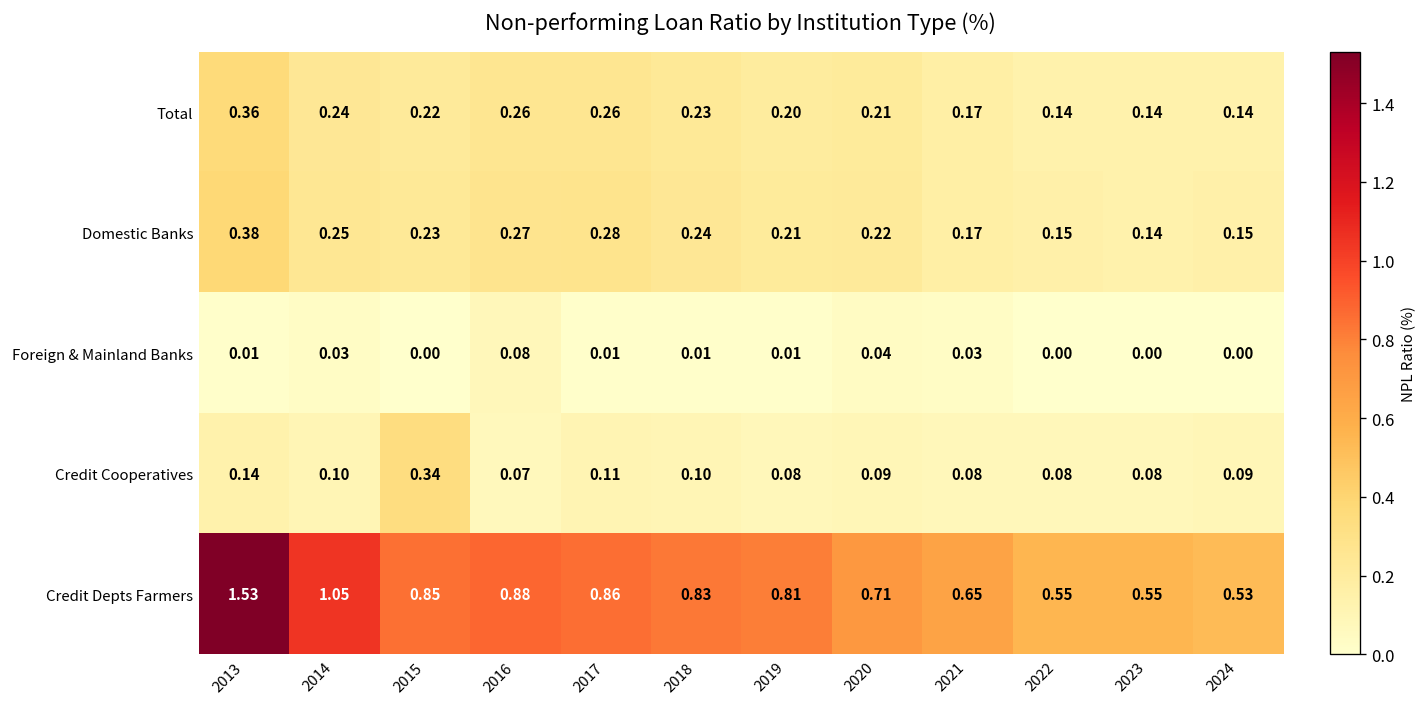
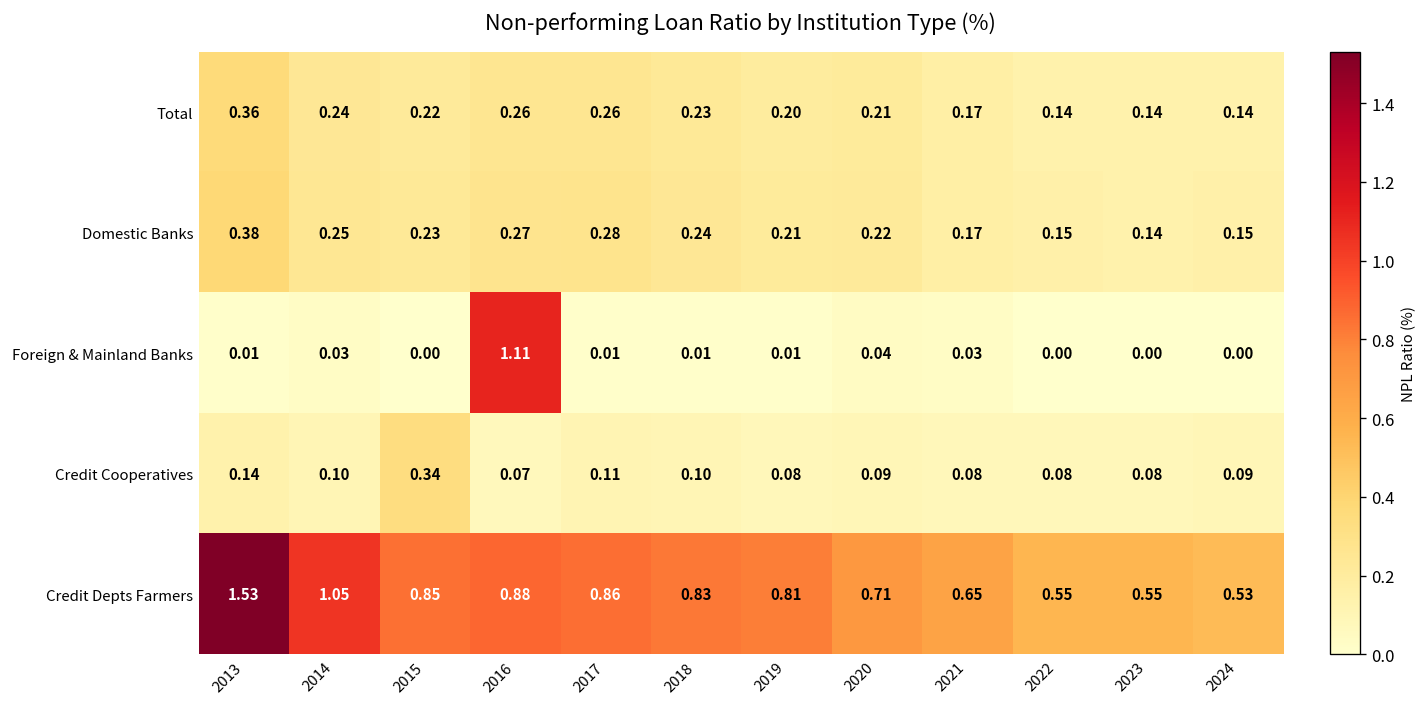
  {
    "Total": {
      "2013": 0.36,
      "2014": 0.24,
      "2015": 0.22,
      "2016": 0.26,
      "2017": 0.26,
      "2018": 0.23,
      "2019": 0.20,
      "2020": 0.21,
      "2021": 0.17,
      "2022": 0.14,
      "2023": 0.14,
      "2024": 0.14
    },
    "Domestic Banks": {
      "2013": 0.38,
      "2014": 0.25,
      "2015": 0.23,
      "2016": 0.27,
      "2017": 0.28,
      "2018": 0.24,
      "2019": 0.21,
      "2020": 0.22,
      "2021": 0.17,
      "2022": 0.15,
      "2023": 0.14,
      "2024": 0.15
    },
    "Foreign & Mainland Banks": {
      "2013": 0.01,
      "2014": 0.03,
      "2015": 0.00,
-     "2016": 0.08,
+     "2016": 1.11,
      "2017": 0.01,
      "2018": 0.01,
      "2019": 0.01,
      "2020": 0.04,
      "2021": 0.03,
      "2022": 0.00,
      "2023": 0.00,
      "2024": 0.00
    },
    "Credit Cooperatives": {
      "2013": 0.14,
      "2014": 0.10,
      "2015": 0.34,
      "2016": 0.07,
      "2017": 0.11,
      "2018": 0.10,
      "2019": 0.08,
      "2020": 0.09,
      "2021": 0.08,
      "2022": 0.08,
      "2023": 0.08,
      "2024": 0.09
    },
    "Credit Depts Farmers": {
      "2013": 1.53,
      "2014": 1.05,
      "2015": 0.85,
      "2016": 0.88,
      "2017": 0.86,
      "2018": 0.83,
      "2019": 0.81,
      "2020": 0.71,
      "2021": 0.65,
      "2022": 0.55,
      "2023": 0.55,
      "2024": 0.53
    }
  }
